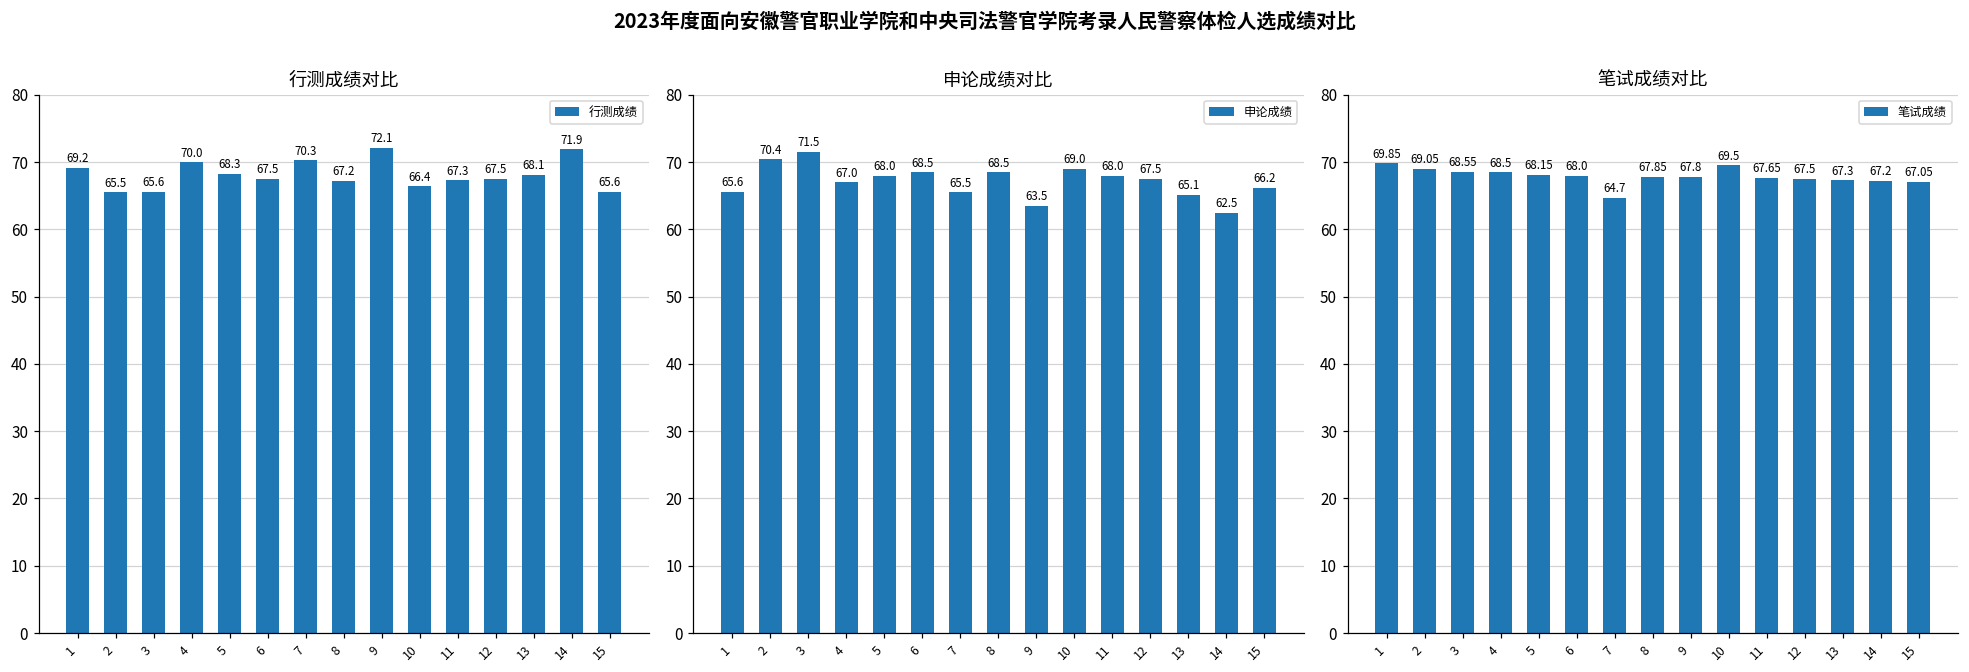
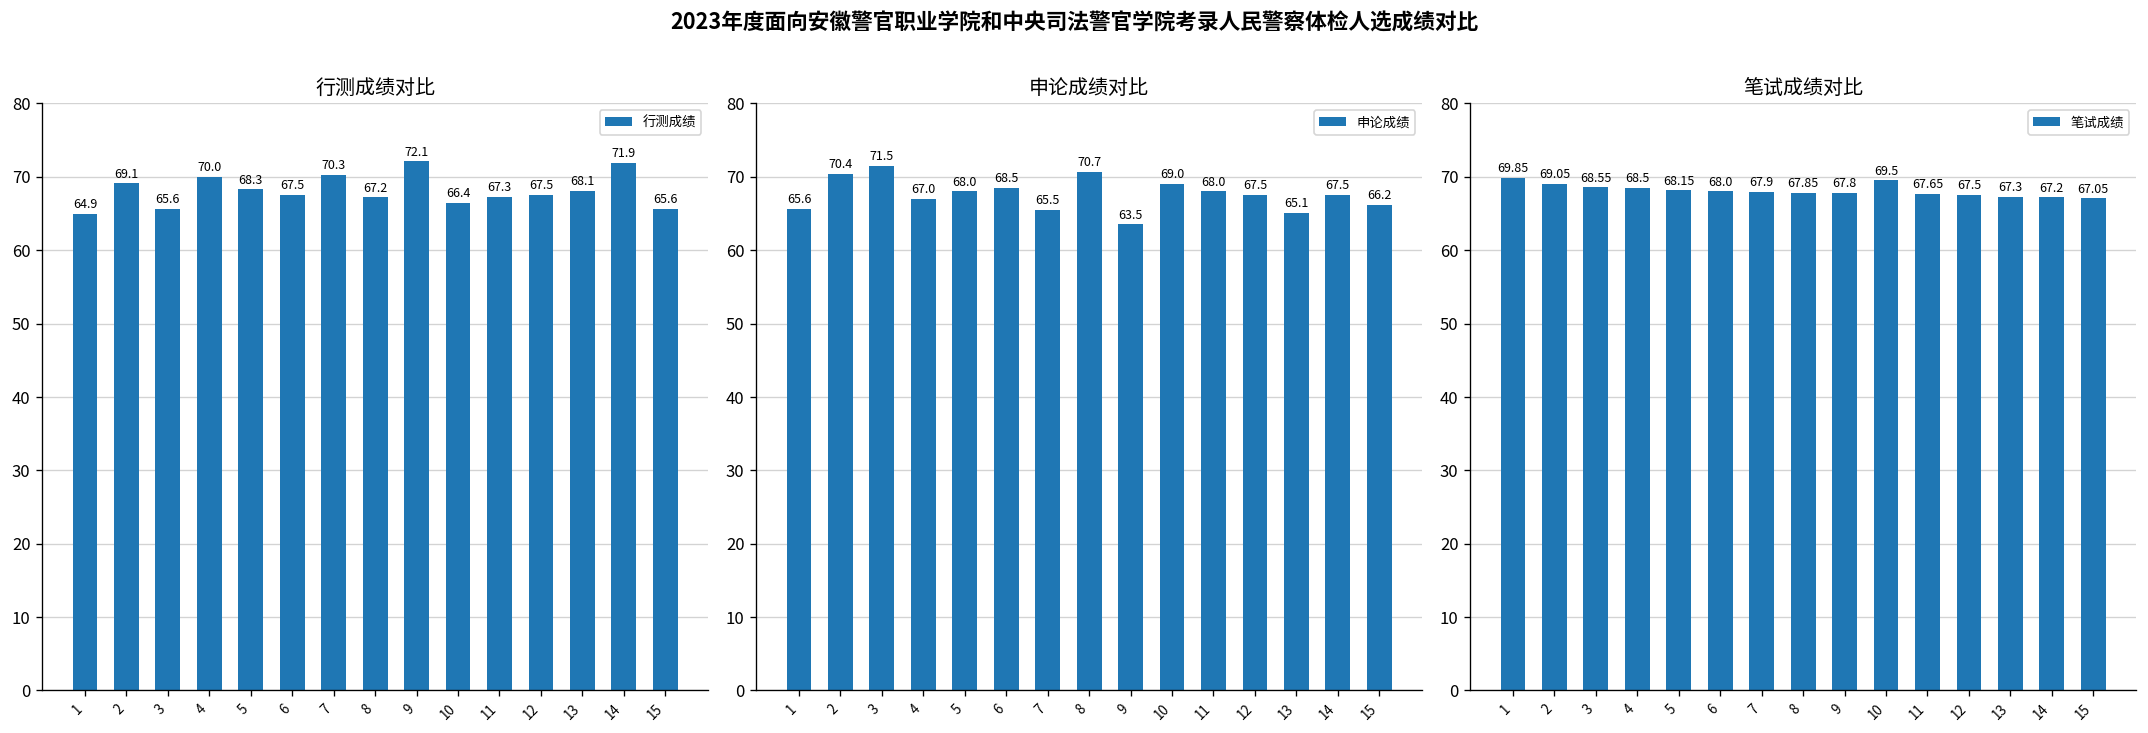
  {
    "行测成绩对比": {
-     "1": 69.2,
-     "2": 65.5,
+     "1": 64.9,
+     "2": 69.1,
      "3": 65.6,
      "4": 70.0,
      "5": 68.3,
      "6": 67.5,
      "7": 70.3,
      "8": 67.2,
      "9": 72.1,
      "10": 66.4,
      "11": 67.3,
      "12": 67.5,
      "13": 68.1,
      "14": 71.9,
      "15": 65.6
    },
    "申论成绩对比": {
      "1": 65.6,
      "2": 70.4,
      "3": 71.5,
      "4": 67.0,
      "5": 68.0,
      "6": 68.5,
      "7": 65.5,
-     "8": 68.5,
+     "8": 70.7,
      "9": 63.5,
      "10": 69.0,
      "11": 68.0,
      "12": 67.5,
      "13": 65.1,
-     "14": 62.5,
+     "14": 67.5,
      "15": 66.2
    },
    "笔试成绩对比": {
      "1": 69.85,
      "2": 69.05,
      "3": 68.55,
      "4": 68.5,
      "5": 68.15,
      "6": 68.0,
-     "7": 64.7,
+     "7": 67.9,
      "8": 67.85,
      "9": 67.8,
      "10": 69.5,
      "11": 67.65,
      "12": 67.5,
      "13": 67.3,
      "14": 67.2,
      "15": 67.05
    }
  }
